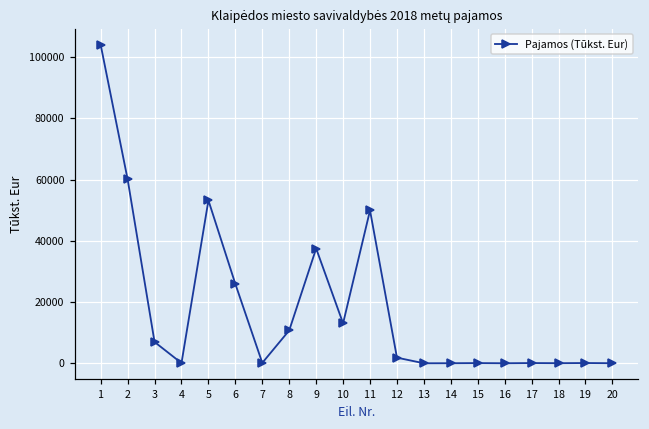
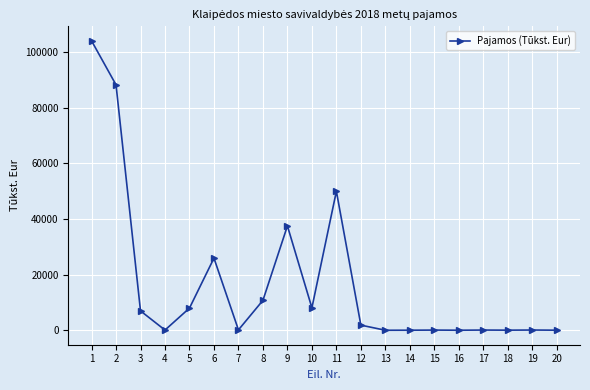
  {
    "1": 104000,
-   "2": 60000,
+   "2": 88000,
    "3": 7000,
    "4": 0,
-   "5": 53000,
+   "5": 8000,
    "6": 26000,
    "7": 0,
    "8": 11000,
    "9": 37000,
-   "10": 13000,
+   "10": 8000,
    "11": 50000,
    "12": 2000,
    "13": 0,
    "14": 0,
    "15": 0,
    "16": 0,
    "17": 0,
    "18": 0,
    "19": 0,
    "20": 0
  }
